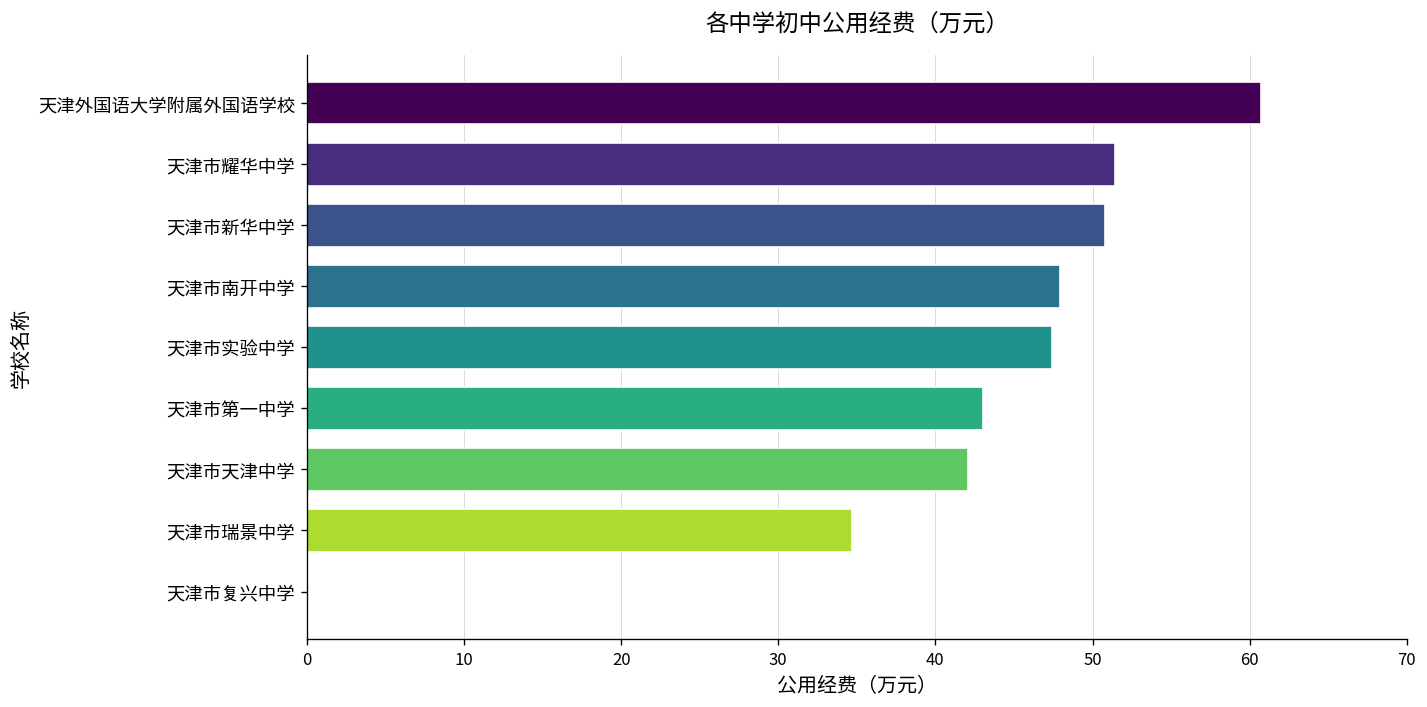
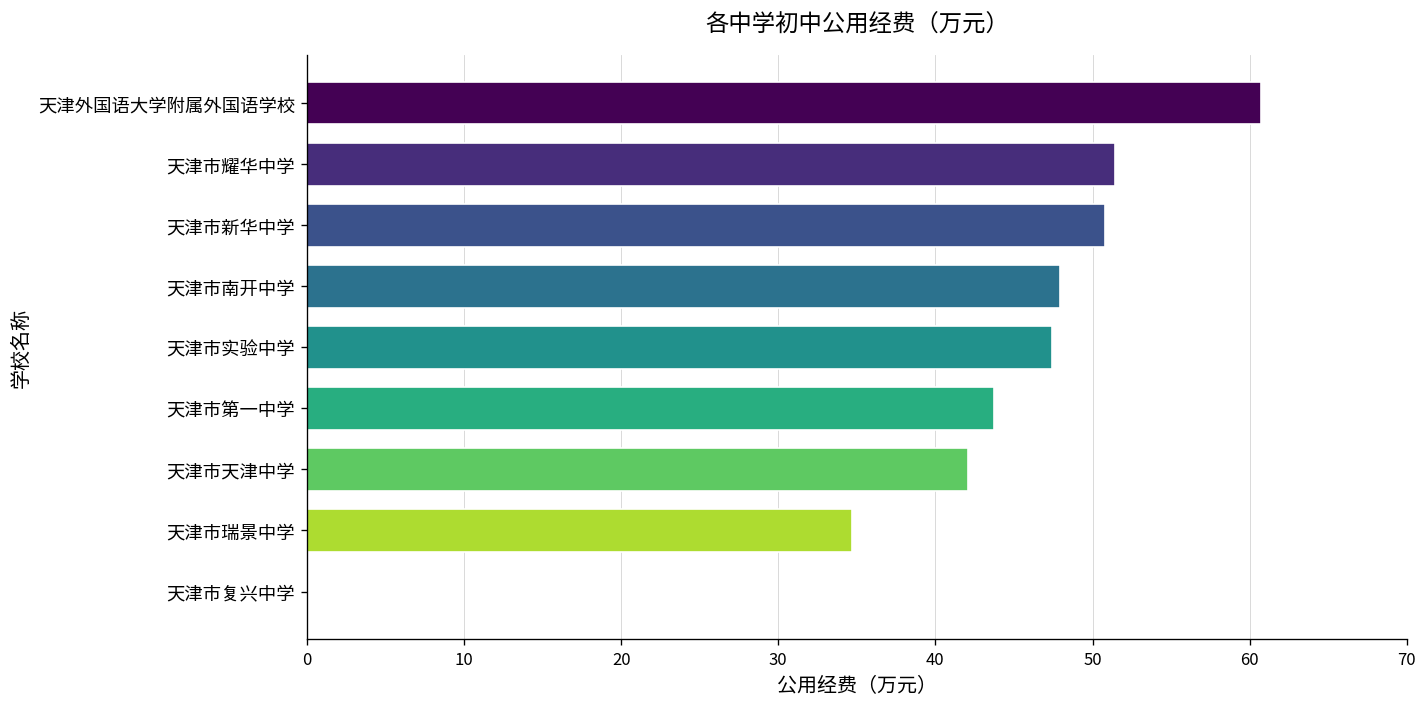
  {
    "天津外国语大学附属外国语学校": 60.7,
    "天津市耀华中学": 51.4,
    "天津市新华中学": 50.8,
    "天津市南开中学": 47.9,
    "天津市实验中学": 47.4,
-   "天津市第一中学": 43.0,
+   "天津市第一中学": 43.7,
    "天津市天津中学": 42.1,
    "天津市瑞景中学": 34.7,
    "天津市复兴中学": 0.0
  }
